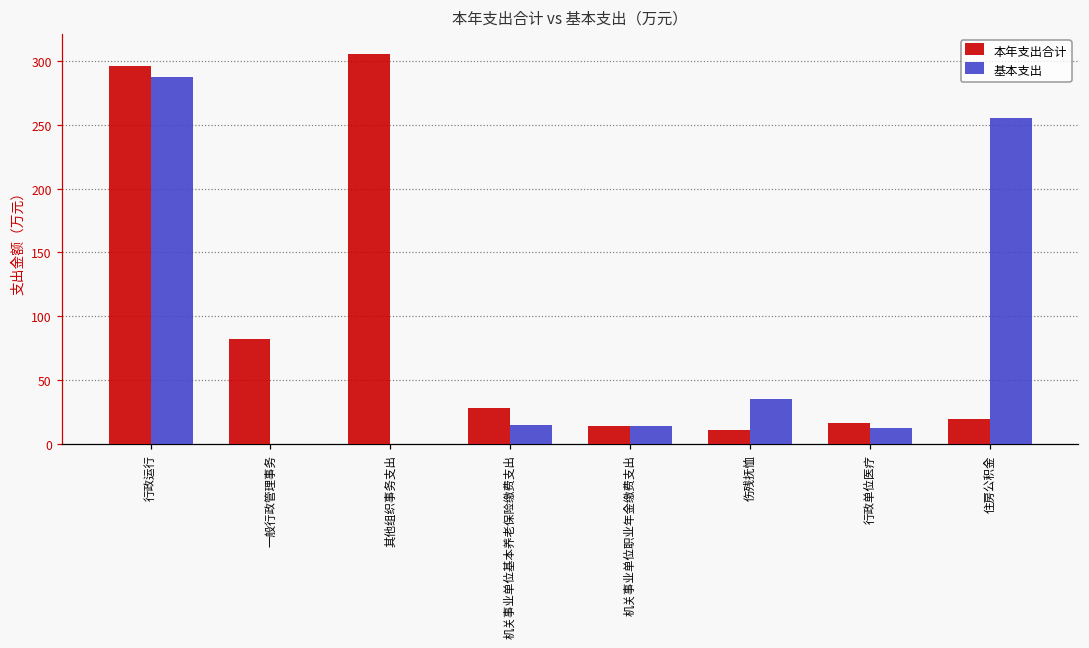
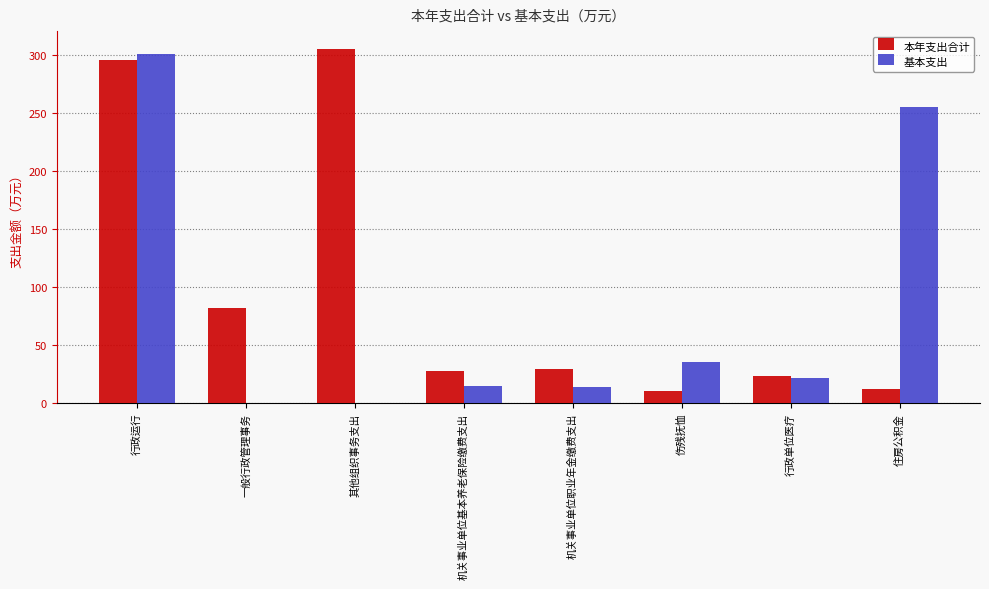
  {
    "本年支出合计": {
      "行政运行": 296,
      "一般行政管理事务": 82,
      "其他组织事务支出": 306,
      "机关事业单位基本养老保险缴费支出": 28,
-     "机关事业单位职业年金缴费支出": 14,
+     "机关事业单位职业年金缴费支出": 30,
      "伤残抚恤": 11,
-     "行政单位医疗": 16,
-     "住房公积金": 19
+     "行政单位医疗": 24,
+     "住房公积金": 12
    },
    "基本支出": {
-     "行政运行": 287,
+     "行政运行": 301,
      "一般行政管理事务": 0,
      "其他组织事务支出": 0,
      "机关事业单位基本养老保险缴费支出": 15,
      "机关事业单位职业年金缴费支出": 14,
      "伤残抚恤": 35,
-     "行政单位医疗": 12,
+     "行政单位医疗": 22,
      "住房公积金": 255
    }
  }
